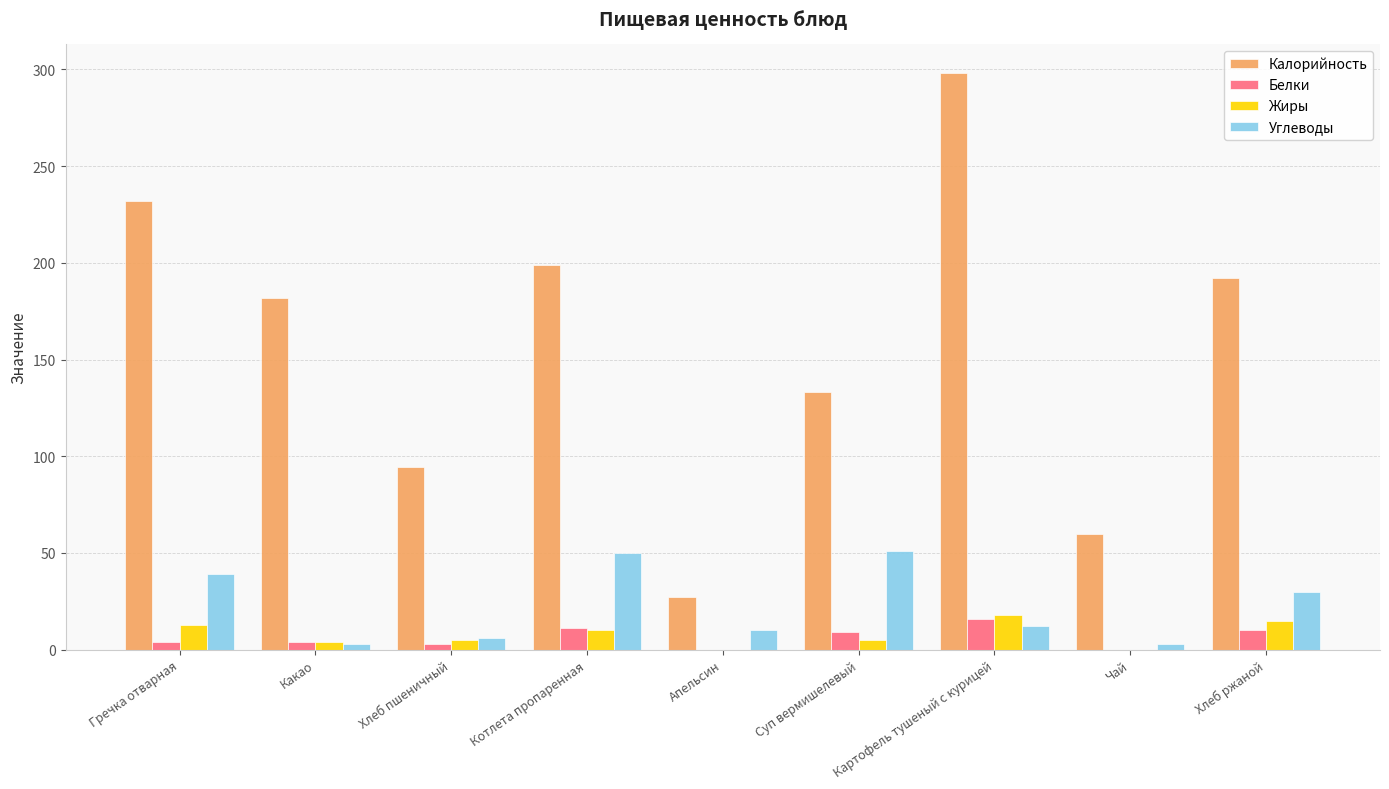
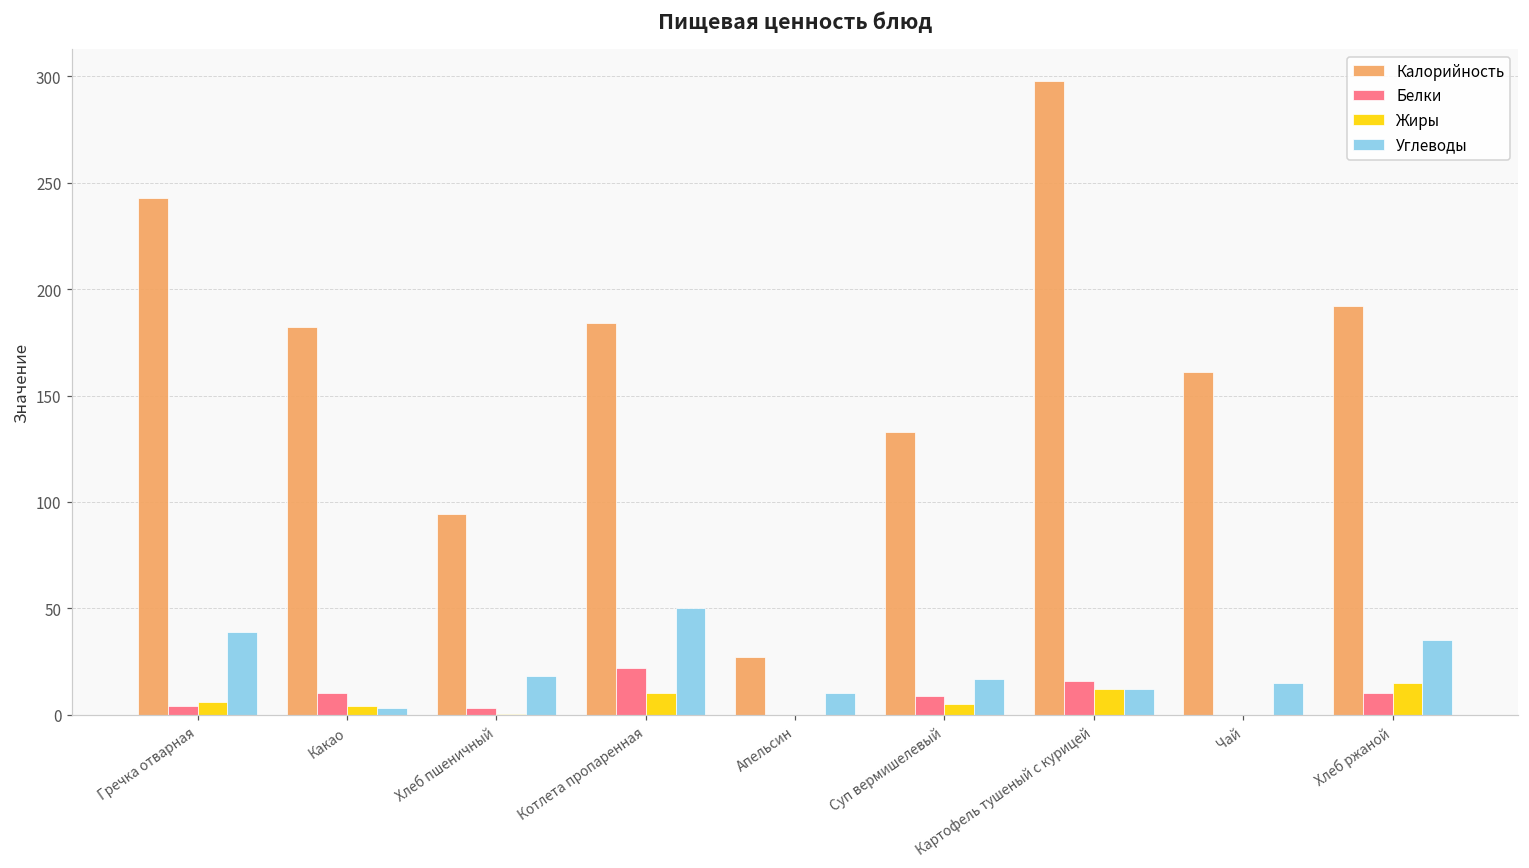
  {
    "Калорийность": {
-     "Гречка отварная": 232,
+     "Гречка отварная": 243,
      "Какао": 182,
      "Хлеб пшеничный": 94,
-     "Котлета пропаренная": 199,
+     "Котлета пропаренная": 184,
      "Апельсин": 27,
      "Суп вермишелевый": 133,
      "Картофель тушеный с курицей": 298,
-     "Чай": 60,
+     "Чай": 161,
      "Хлеб ржаной": 192
    },
    "Белки": {
      "Гречка отварная": 4,
-     "Какао": 4,
+     "Какао": 10,
      "Хлеб пшеничный": 3,
-     "Котлета пропаренная": 11,
+     "Котлета пропаренная": 22,
      "Апельсин": 0,
      "Суп вермишелевый": 9,
      "Картофель тушеный с курицей": 16,
      "Чай": 0,
      "Хлеб ржаной": 10
    },
    "Жиры": {
-     "Гречка отварная": 13,
+     "Гречка отварная": 6,
      "Какао": 4,
-     "Хлеб пшеничный": 5,
+     "Хлеб пшеничный": 0,
      "Котлета пропаренная": 10,
      "Апельсин": 0,
      "Суп вермишелевый": 5,
-     "Картофель тушеный с курицей": 18,
+     "Картофель тушеный с курицей": 12,
      "Чай": 0,
      "Хлеб ржаной": 15
    },
    "Углеводы": {
      "Гречка отварная": 39,
      "Какао": 3,
-     "Хлеб пшеничный": 6,
+     "Хлеб пшеничный": 18,
      "Котлета пропаренная": 50,
      "Апельсин": 10,
-     "Суп вермишелевый": 51,
+     "Суп вермишелевый": 17,
      "Картофель тушеный с курицей": 12,
-     "Чай": 3,
-     "Хлеб ржаной": 30
+     "Чай": 15,
+     "Хлеб ржаной": 35
    }
  }
